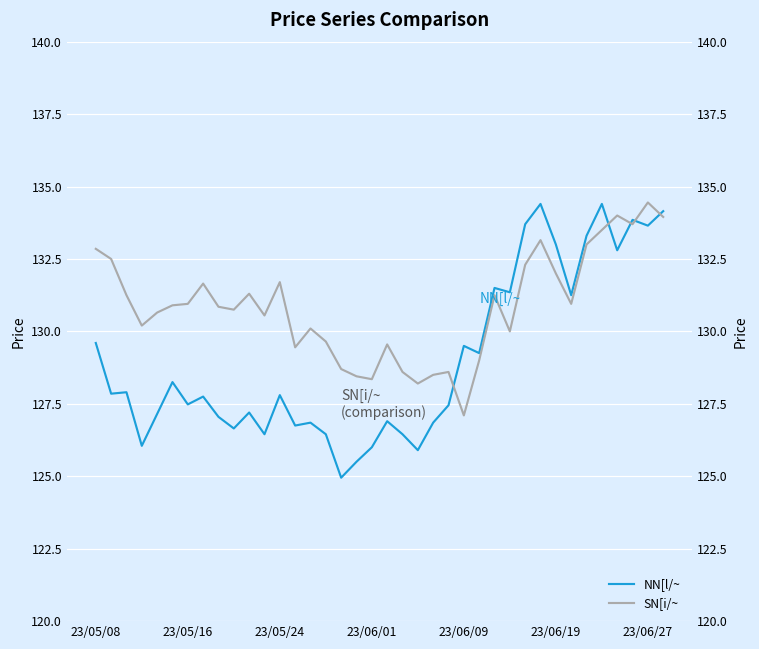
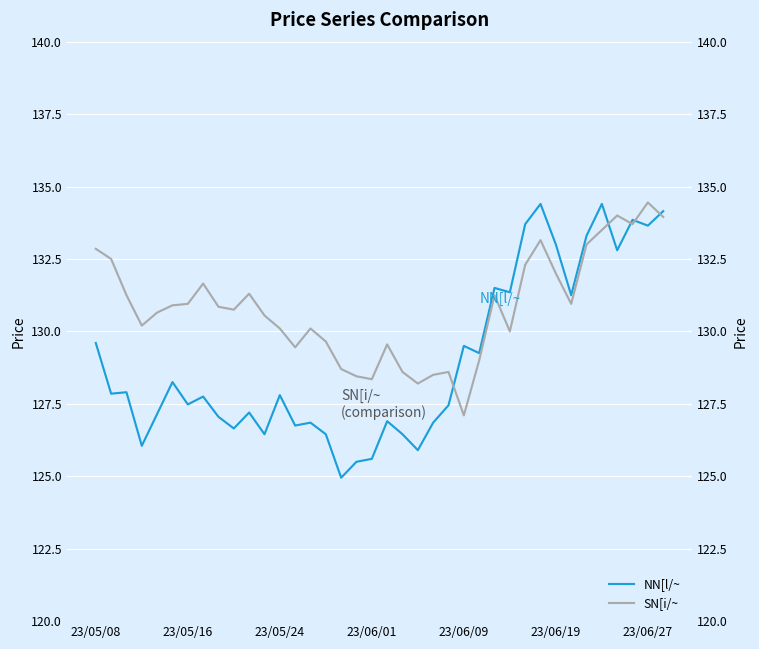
  {
    "NN[l/~": {
      "23/05/08": 129.6,
      "23/05/16": 127.5,
      "23/05/24": 127.8,
-     "23/06/01": 126.0,
+     "23/06/01": 125.6,
      "23/06/09": 129.5,
      "23/06/19": 133.0,
      "23/06/27": 133.7
    },
    "SN[i/~": {
      "23/05/08": 132.9,
      "23/05/16": 131.0,
-     "23/05/24": 131.7,
+     "23/05/24": 130.1,
      "23/06/01": 128.4,
      "23/06/09": 127.1,
      "23/06/19": 132.0,
      "23/06/27": 134.5
    }
  }
